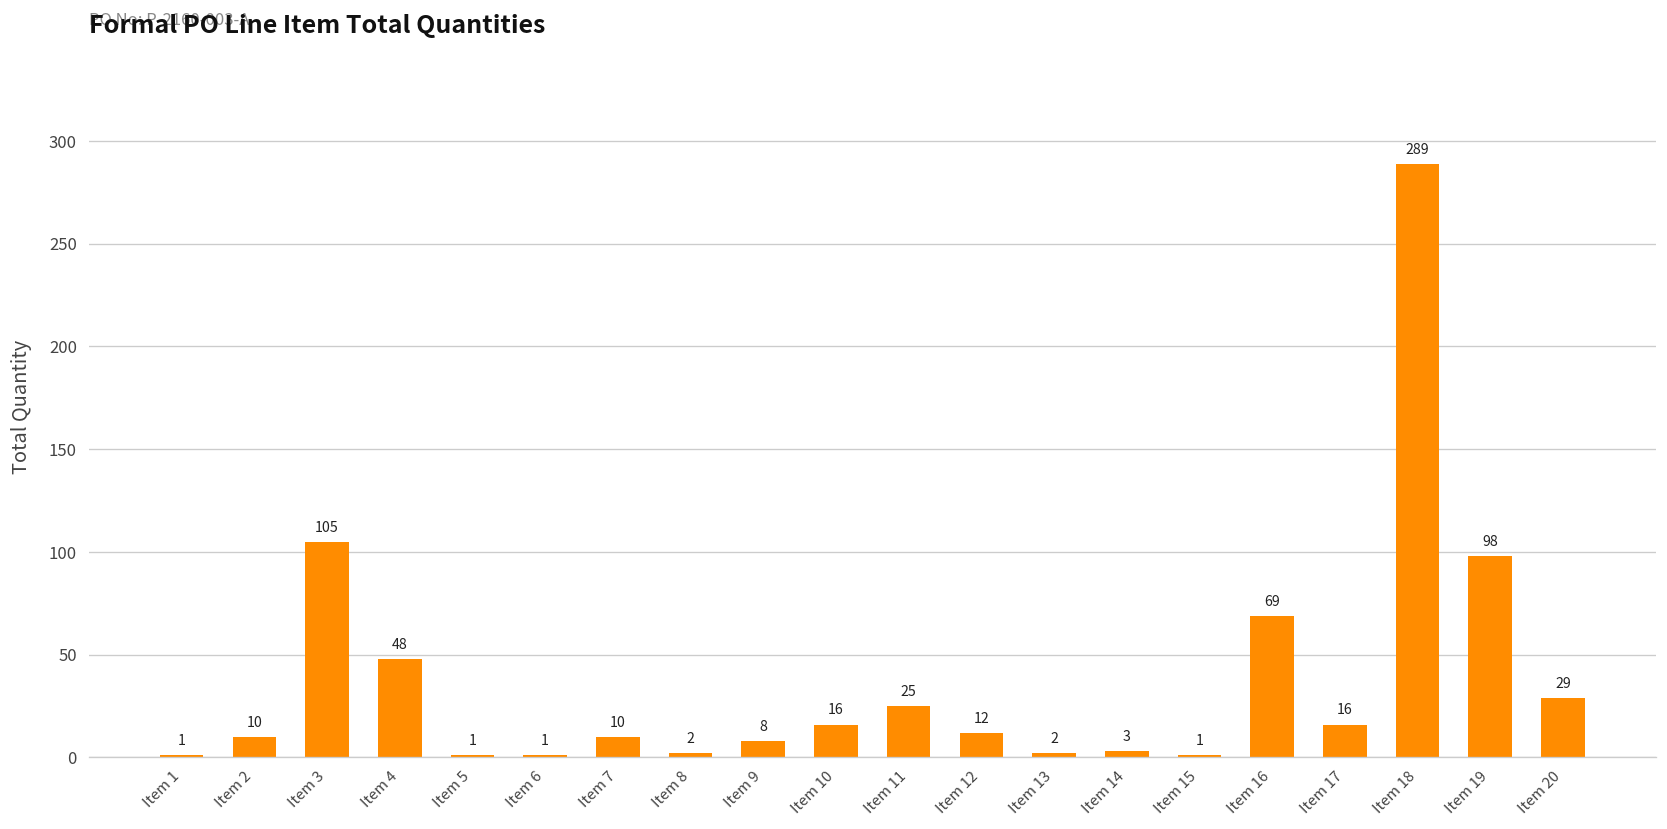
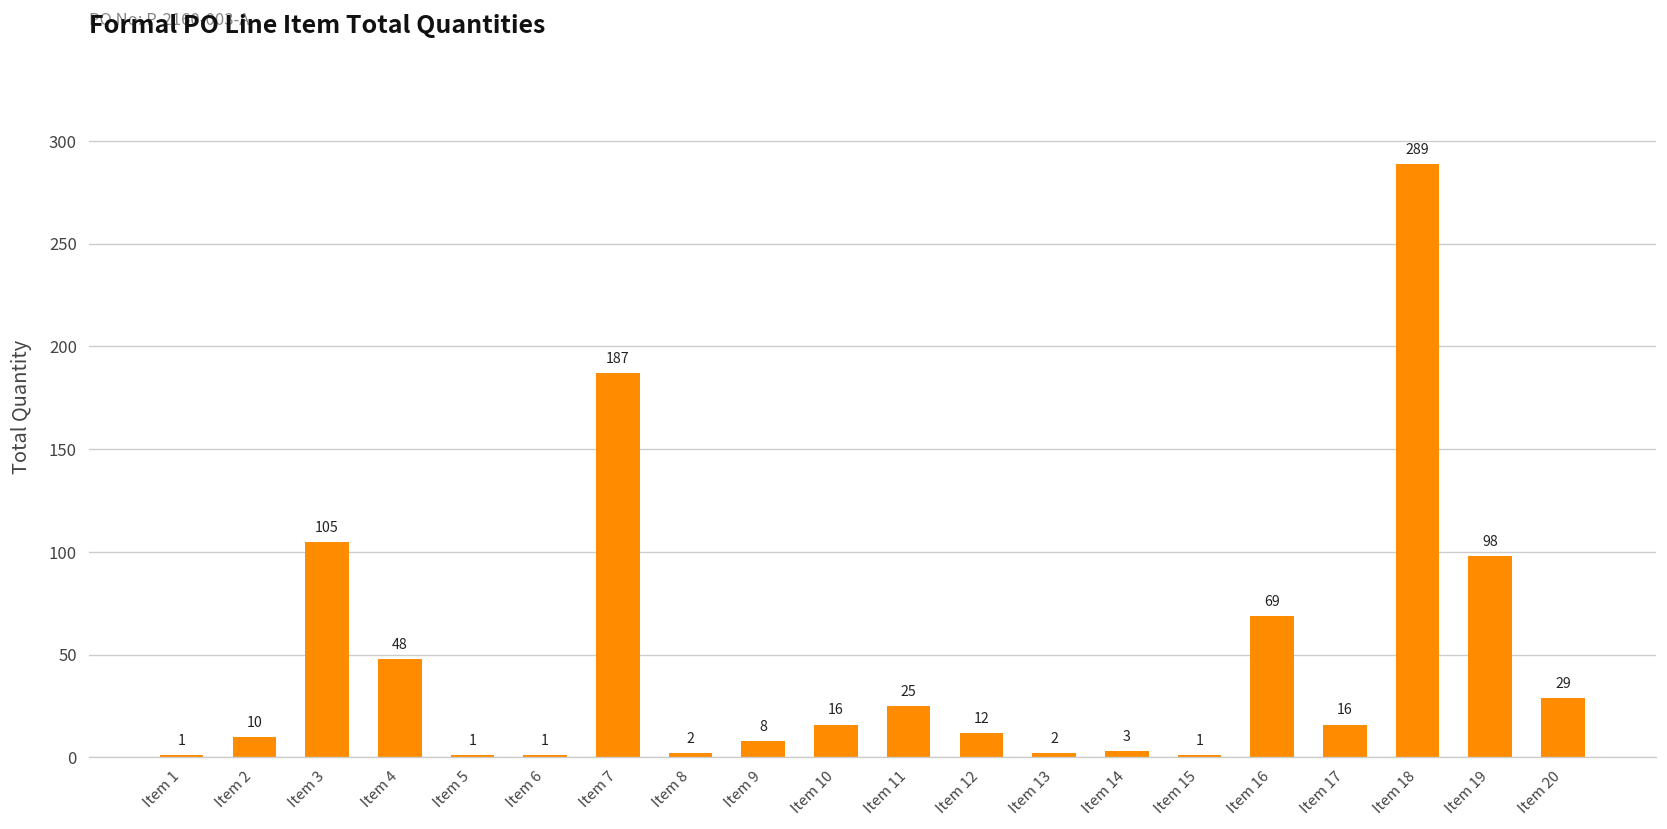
  {
    "Item 1": 1,
    "Item 2": 10,
    "Item 3": 105,
    "Item 4": 48,
    "Item 5": 1,
    "Item 6": 1,
-   "Item 7": 10,
+   "Item 7": 187,
    "Item 8": 2,
    "Item 9": 8,
    "Item 10": 16,
    "Item 11": 25,
    "Item 12": 12,
    "Item 13": 2,
    "Item 14": 3,
    "Item 15": 1,
    "Item 16": 69,
    "Item 17": 16,
    "Item 18": 289,
    "Item 19": 98,
    "Item 20": 29
  }
